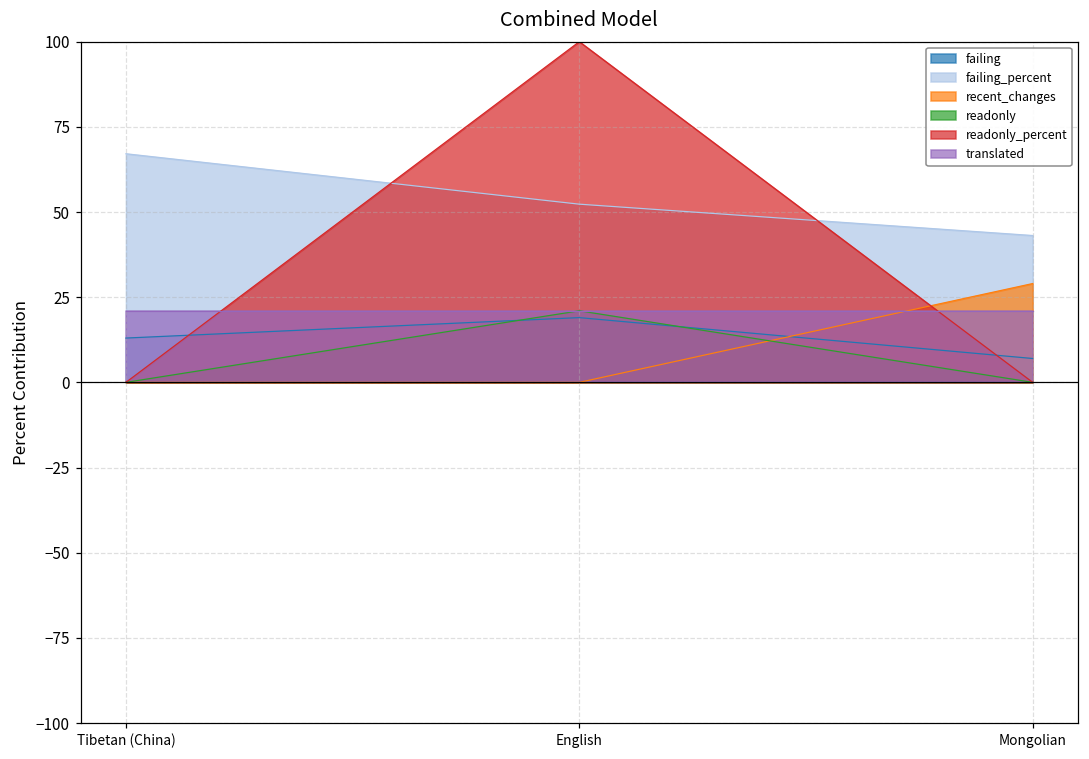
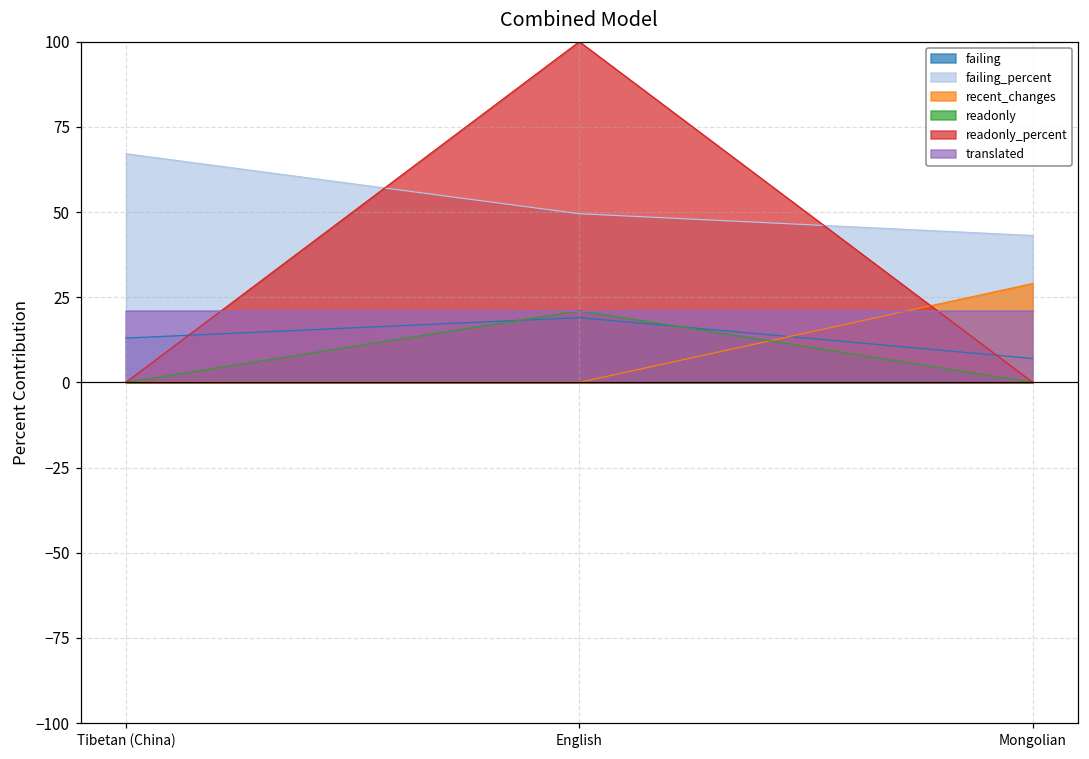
  {
    "failing": {
      "Tibetan (China)": 13,
      "English": 19,
      "Mongolian": 7
    },
    "failing_percent": {
      "Tibetan (China)": 67,
-     "English": 52,
+     "English": 50,
      "Mongolian": 43
    },
    "recent_changes": {
      "English": 0,
      "Mongolian": 29
    },
    "readonly_percent": {
      "English": 100
    },
    "translated": {
      "Tibetan (China)": 21,
      "Mongolian": 21
    }
  }
